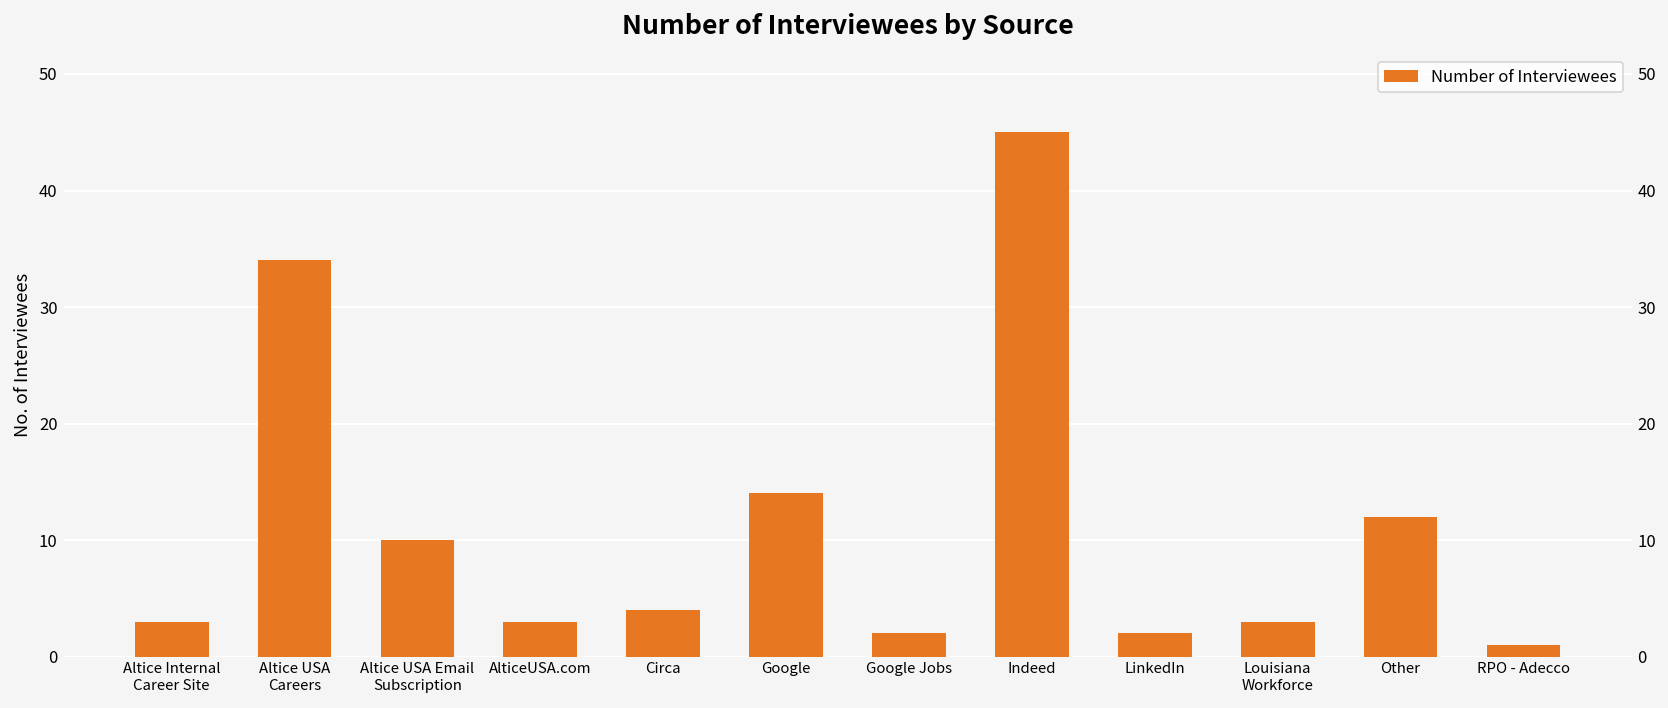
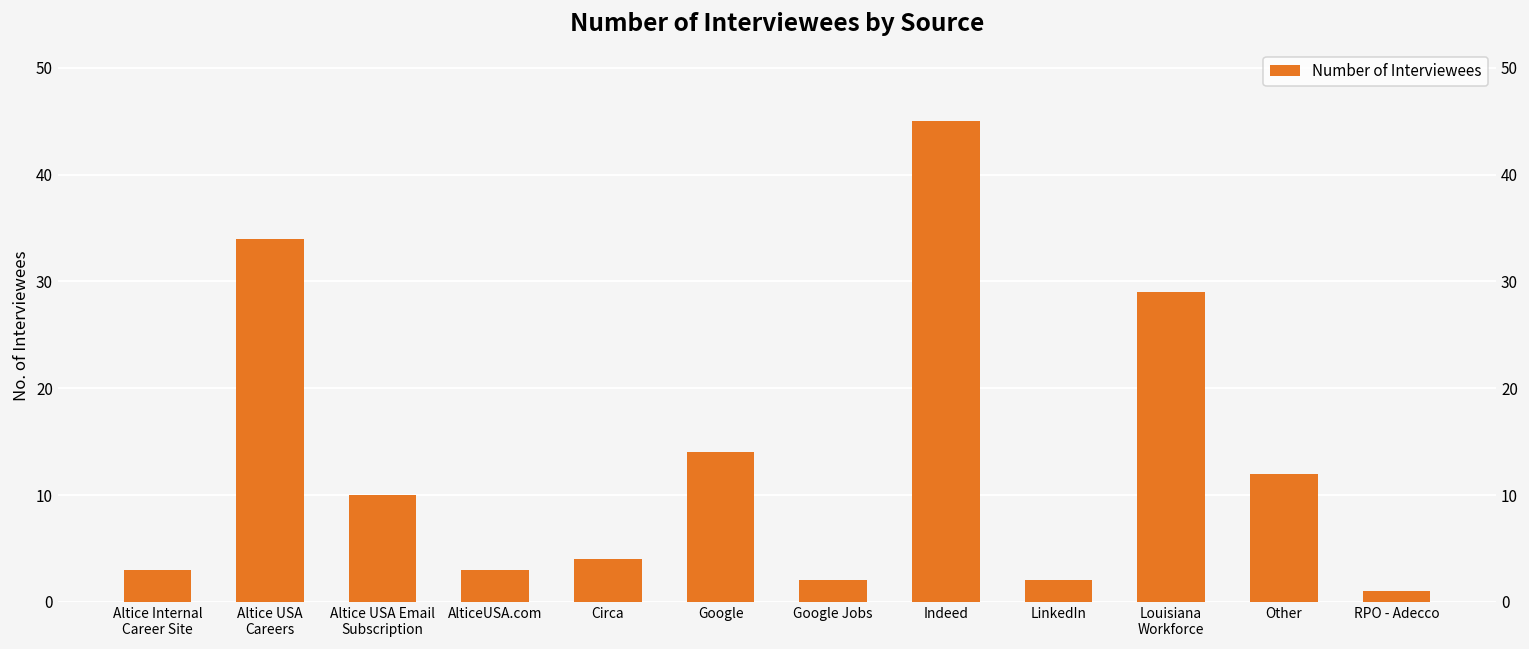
  {
    "Altice Internal Career Site": 3,
    "Altice USA Careers": 34,
    "Altice USA Email Subscription": 10,
    "AlticeUSA.com": 3,
    "Circa": 4,
    "Google": 14,
    "Google Jobs": 2,
    "Indeed": 45,
    "LinkedIn": 2,
-   "Louisiana Workforce": 3,
+   "Louisiana Workforce": 29,
    "Other": 12,
    "RPO - Adecco": 1
  }
